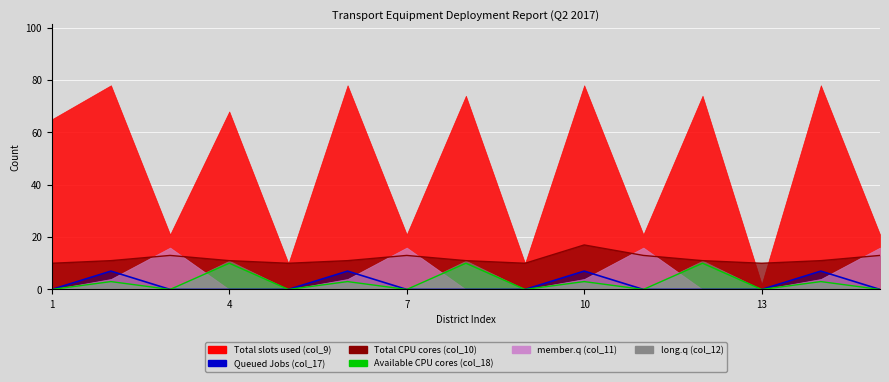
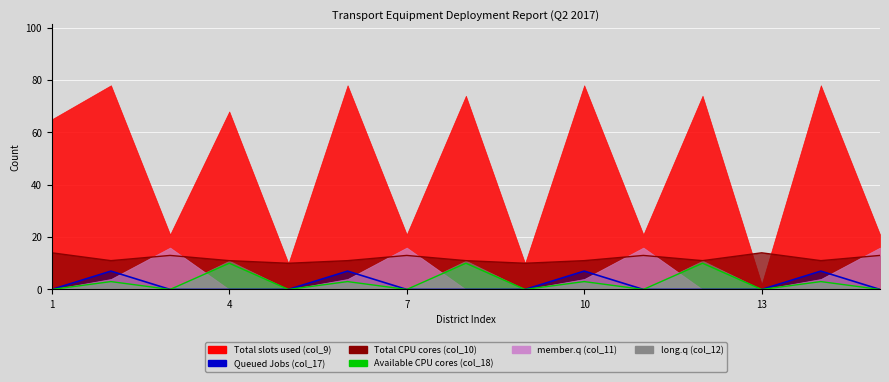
  {
    "Total slots used (col_9)": {
      "1": 65,
      "4": 68,
      "7": 21,
      "10": 78,
      "13": 2
    },
    "Queued Jobs (col_17)": {
      "10": 7
    },
    "Total CPU cores (col_10)": {
-     "1": 10,
+     "1": 14,
      "7": 13,
-     "10": 17,
-     "13": 10
+     "10": 11,
+     "13": 14
    },
    "Available CPU cores (col_18)": {
      "4": 10
    },
    "member.q (col_11)": {
      "7": 16,
      "10": 4
    }
  }
